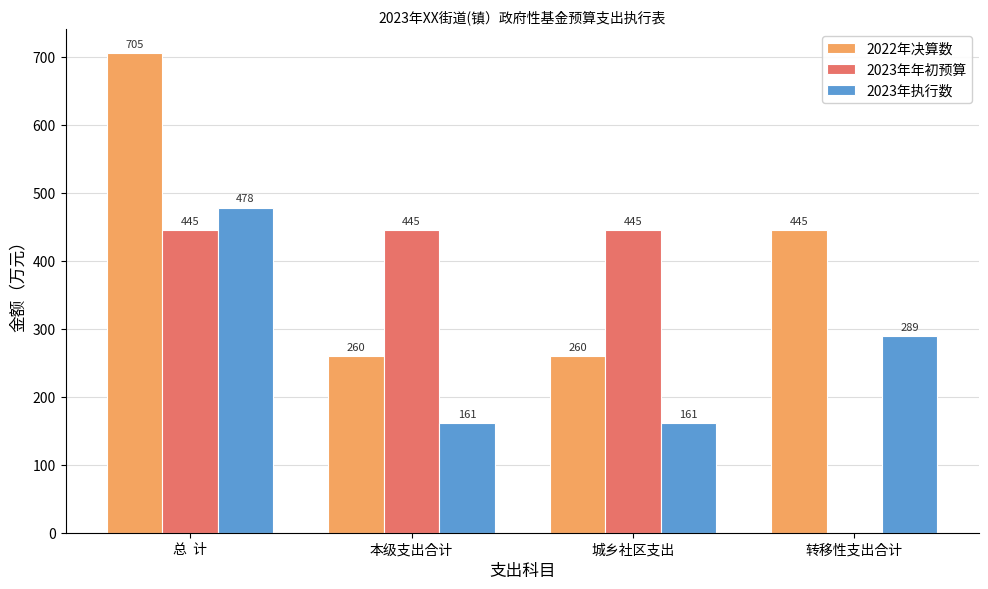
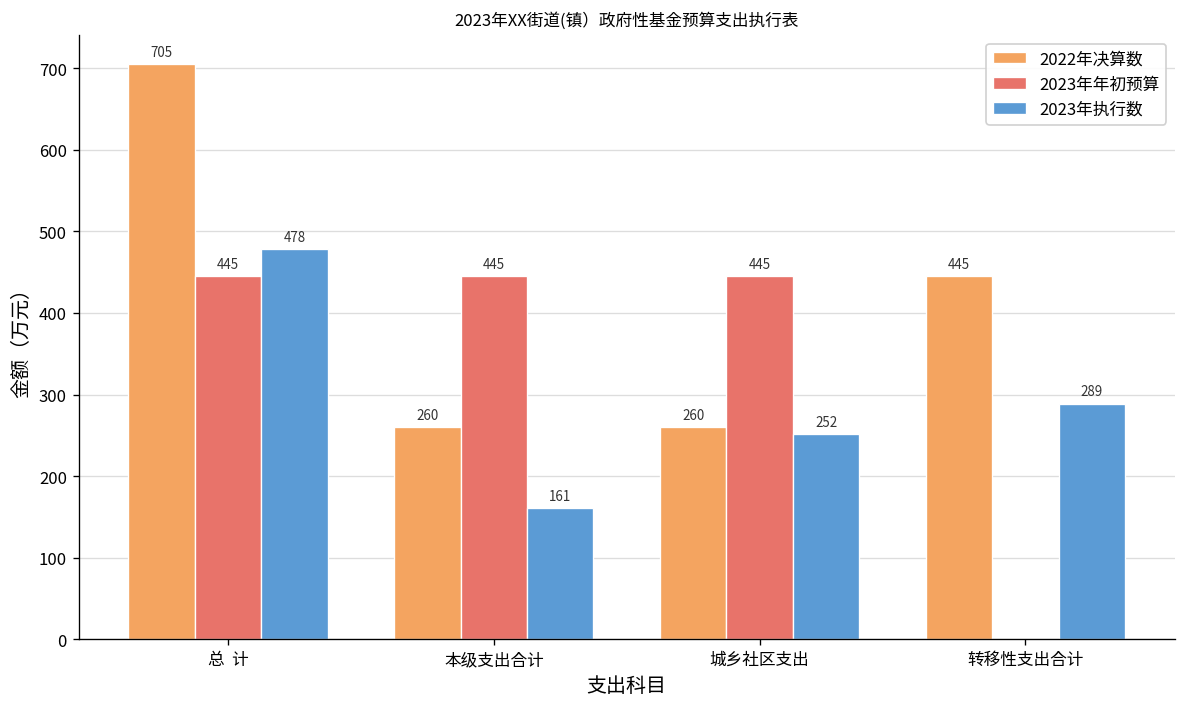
  {
    "2023年执行数": {
      "总 计": 478,
      "本级支出合计": 161,
-     "城乡社区支出": 161,
+     "城乡社区支出": 252,
      "转移性支出合计": 289
    }
  }
